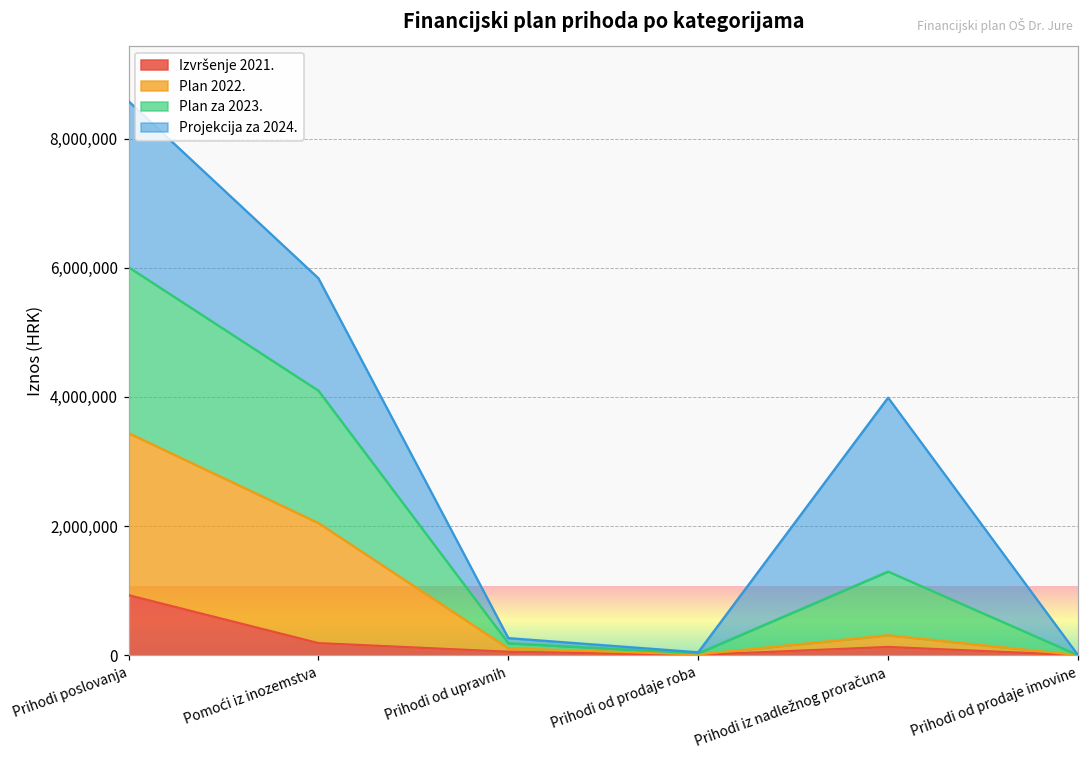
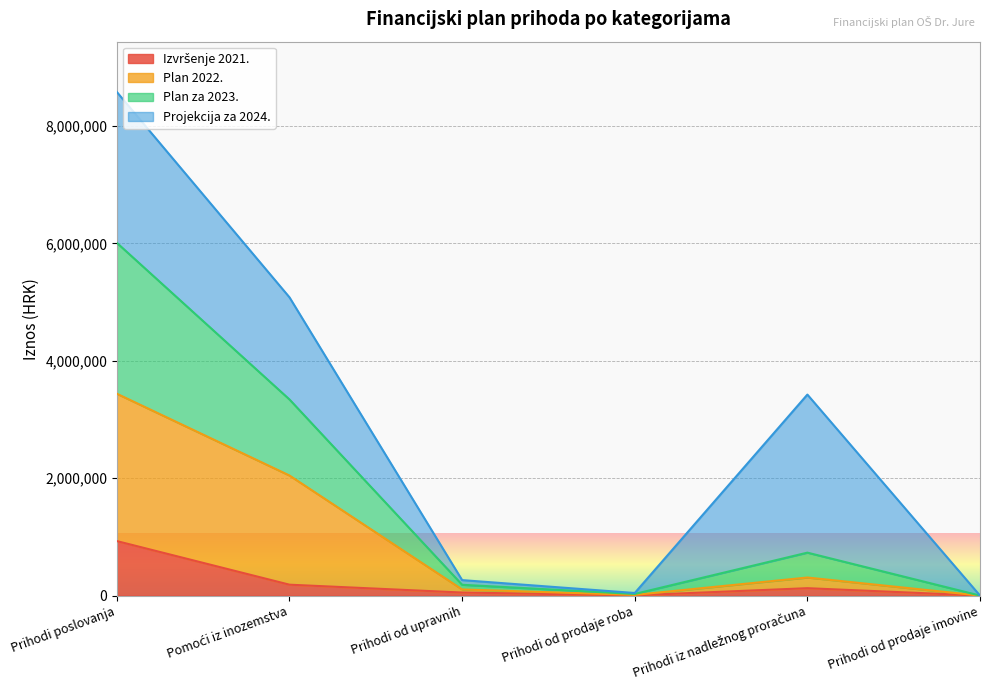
  {
    "Izvršenje 2021.": {
      "Prihodi poslovanja": "900,000",
      "Pomoći iz inozemstva": "200,000",
      "Prihodi od upravnih": "100,000",
      "Prihodi iz nadležnog proračuna": "100,000"
    },
    "Plan 2022.": {
      "Prihodi poslovanja": "2,500,000",
      "Pomoći iz inozemstva": "1,900,000",
      "Prihodi od upravnih": "100,000",
      "Prihodi iz nadležnog proračuna": "200,000"
    },
    "Plan za 2023.": {
      "Prihodi poslovanja": "2,600,000",
-     "Pomoći iz inozemstva": "2,100,000",
+     "Pomoći iz inozemstva": "1,300,000",
      "Prihodi od upravnih": "100,000",
-     "Prihodi iz nadležnog proračuna": "1,000,000"
+     "Prihodi iz nadležnog proračuna": "400,000"
    },
    "Projekcija za 2024.": {
      "Prihodi poslovanja": "2,600,000",
      "Pomoći iz inozemstva": "1,700,000",
      "Prihodi od upravnih": "100,000",
      "Prihodi iz nadležnog proračuna": "2,700,000"
    }
  }
